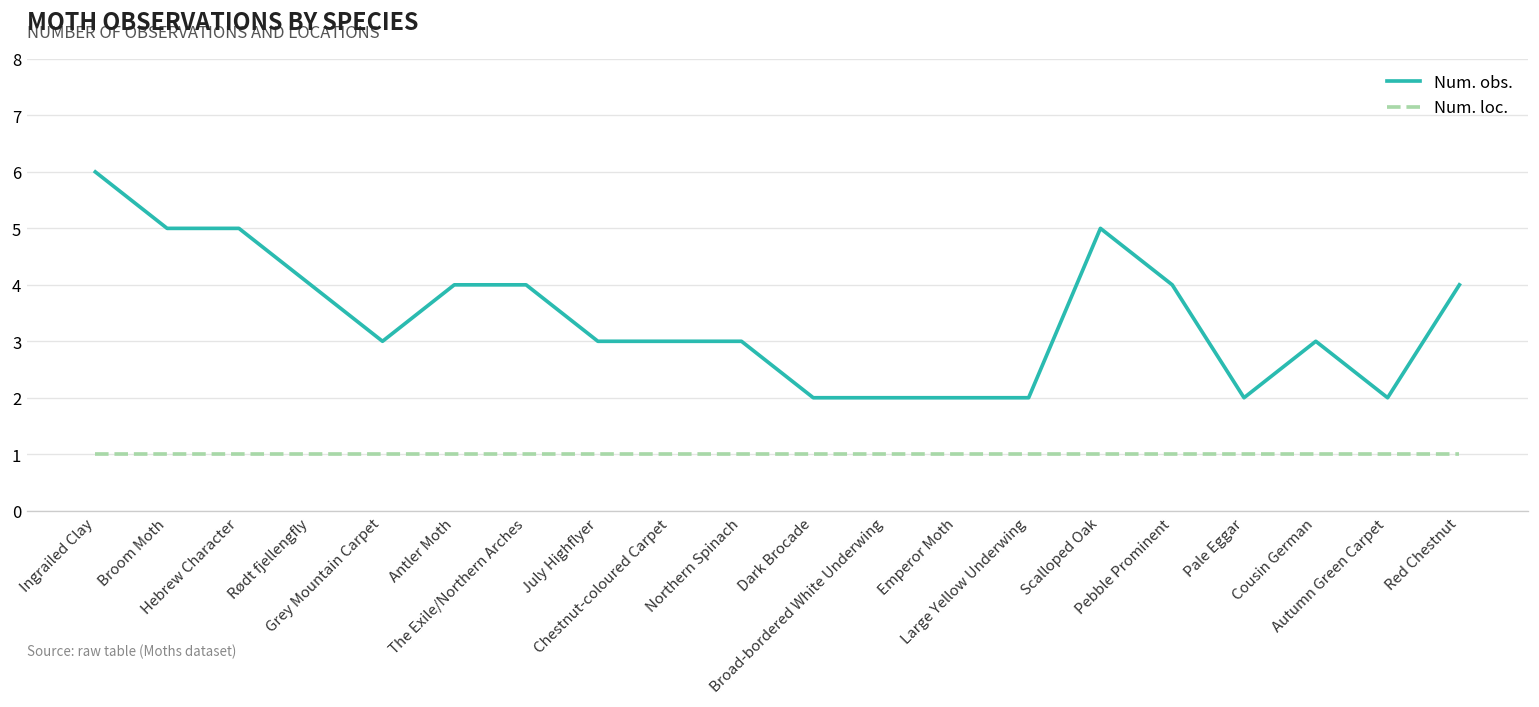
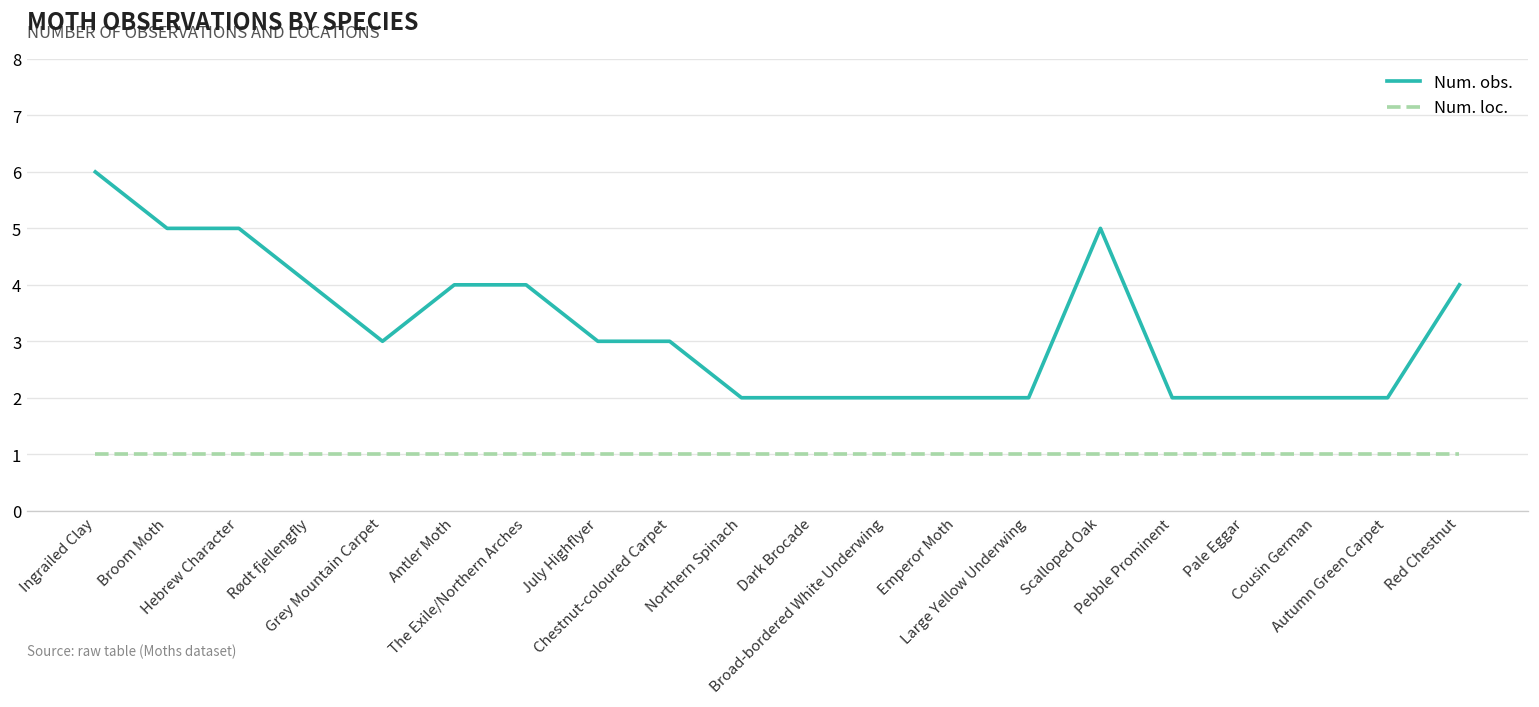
  {
    "Num. obs.": {
      "Ingrailed Clay": 6,
      "Broom Moth": 5,
      "Hebrew Character": 5,
      "Rødt fjellengfly": 4,
      "Grey Mountain Carpet": 3,
      "Antler Moth": 4,
      "The Exile/Northern Arches": 4,
      "July Highflyer": 3,
      "Chestnut-coloured Carpet": 3,
-     "Northern Spinach": 3,
+     "Northern Spinach": 2,
      "Dark Brocade": 2,
      "Broad-bordered White Underwing": 2,
      "Emperor Moth": 2,
      "Large Yellow Underwing": 2,
      "Scalloped Oak": 5,
-     "Pebble Prominent": 4,
+     "Pebble Prominent": 2,
      "Pale Eggar": 2,
-     "Cousin German": 3,
+     "Cousin German": 2,
      "Autumn Green Carpet": 2,
      "Red Chestnut": 4
    },
    "Num. loc.": {
      "Ingrailed Clay": 1,
      "Broom Moth": 1,
      "Hebrew Character": 1,
      "Rødt fjellengfly": 1,
      "Grey Mountain Carpet": 1,
      "Antler Moth": 1,
      "The Exile/Northern Arches": 1,
      "July Highflyer": 1,
      "Chestnut-coloured Carpet": 1,
      "Northern Spinach": 1,
      "Dark Brocade": 1,
      "Broad-bordered White Underwing": 1,
      "Emperor Moth": 1,
      "Large Yellow Underwing": 1,
      "Scalloped Oak": 1,
      "Pebble Prominent": 1,
      "Pale Eggar": 1,
      "Cousin German": 1,
      "Autumn Green Carpet": 1,
      "Red Chestnut": 1
    }
  }
